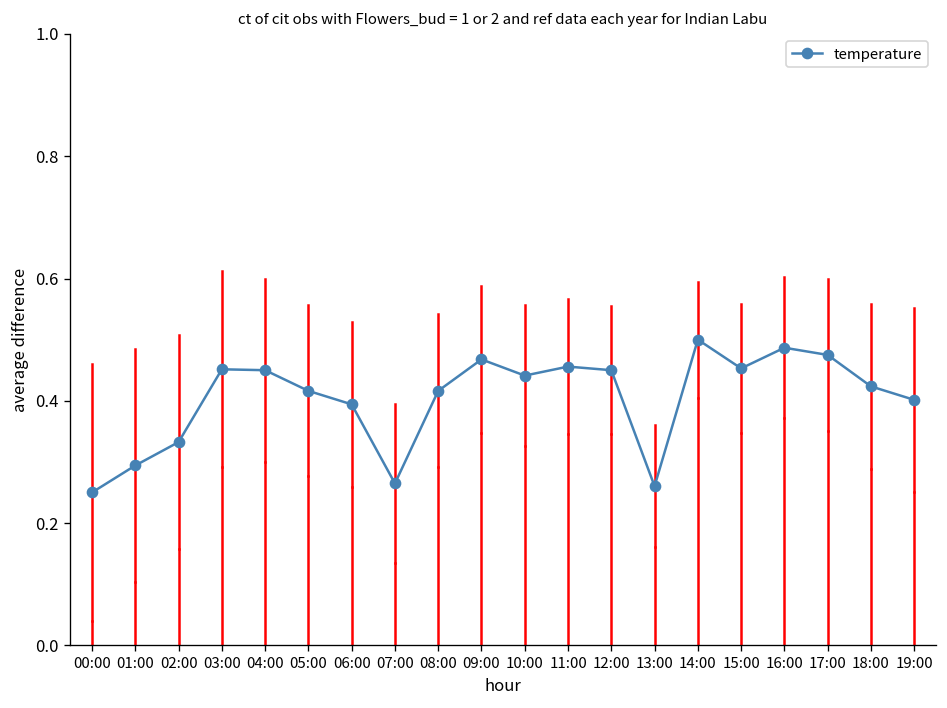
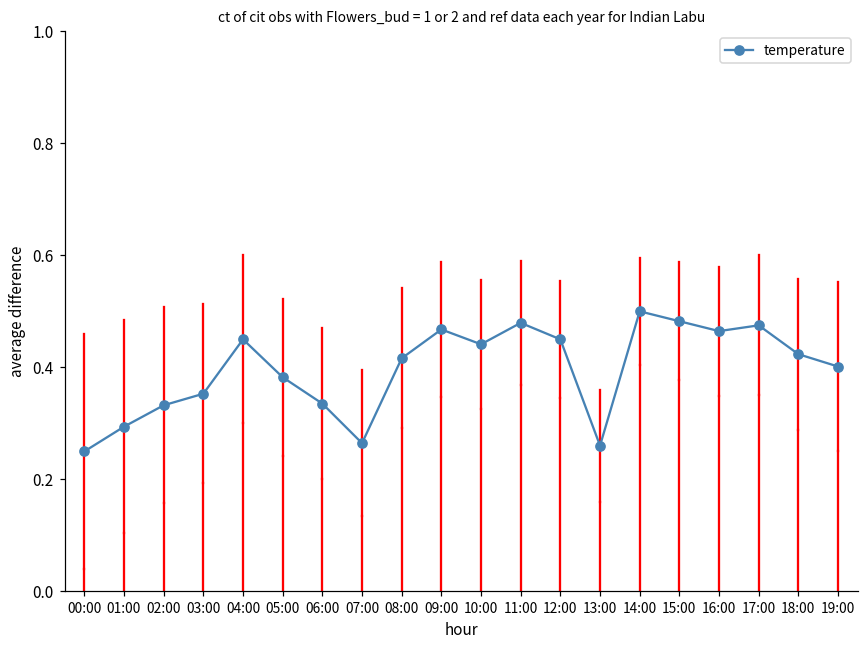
  {
    "temperature": {
      "00:00": 0.25,
      "01:00": 0.29,
      "02:00": 0.33,
-     "03:00": 0.45,
+     "03:00": 0.35,
      "04:00": 0.45,
-     "05:00": 0.42,
-     "06:00": 0.39,
+     "05:00": 0.38,
+     "06:00": 0.34,
      "07:00": 0.26,
      "08:00": 0.42,
      "09:00": 0.47,
      "10:00": 0.44,
-     "11:00": 0.46,
+     "11:00": 0.48,
      "12:00": 0.45,
      "13:00": 0.26,
      "14:00": 0.50,
-     "15:00": 0.45,
-     "16:00": 0.49,
+     "15:00": 0.48,
+     "16:00": 0.46,
      "17:00": 0.48,
      "18:00": 0.42,
      "19:00": 0.40
    }
  }
